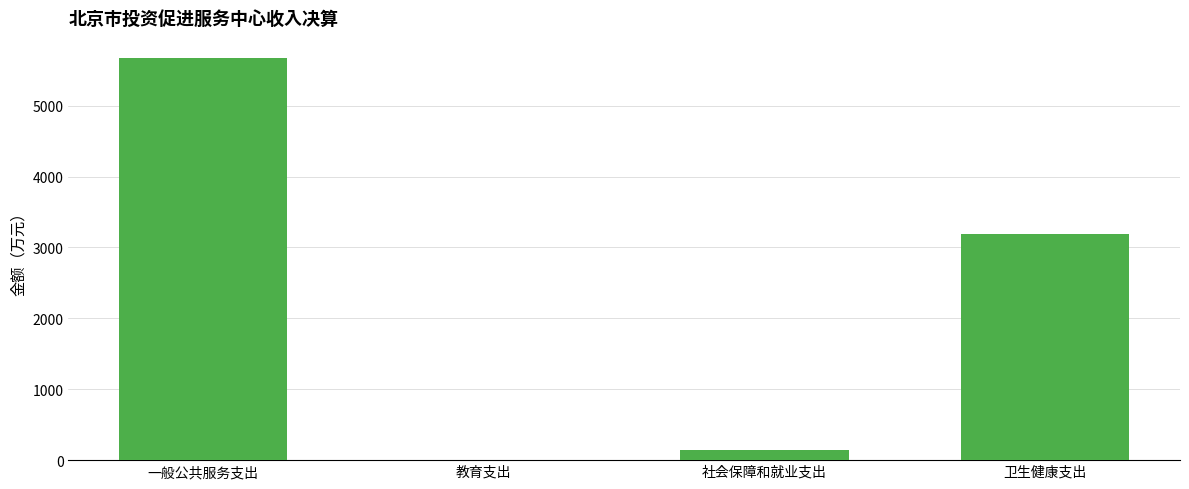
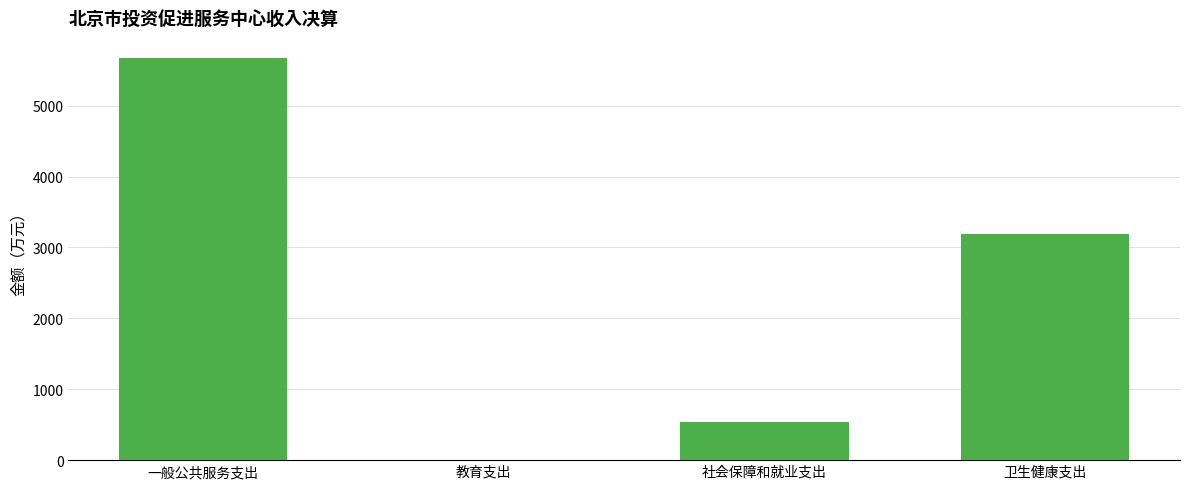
  {
    "一般公共服务支出": 5700,
-   "社会保障和就业支出": 100,
+   "社会保障和就业支出": 500,
    "卫生健康支出": 3200
  }
